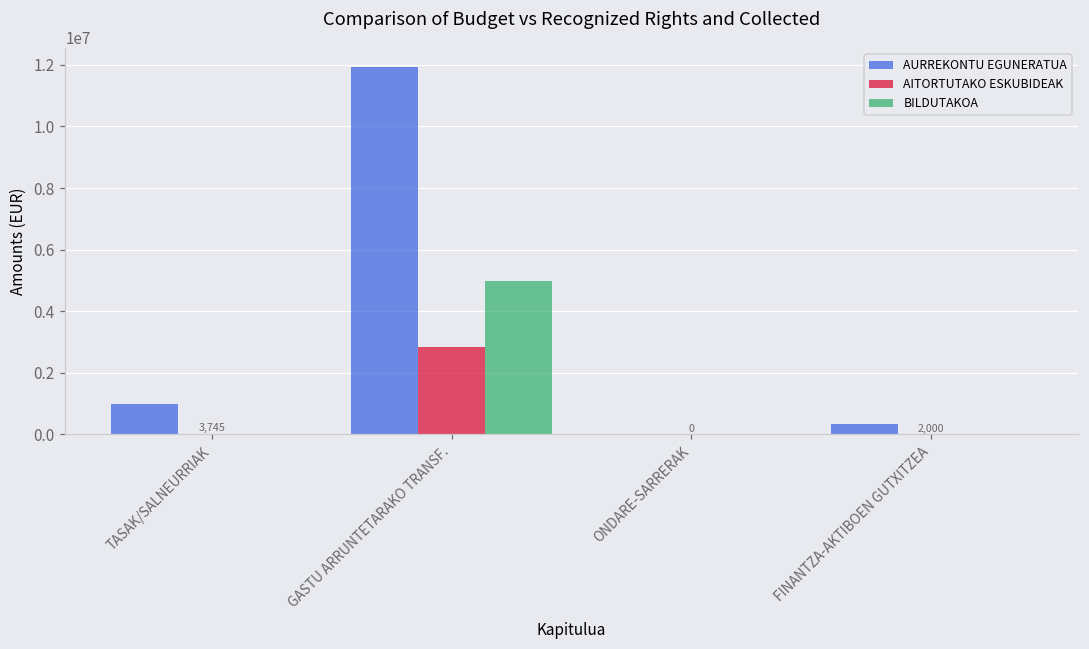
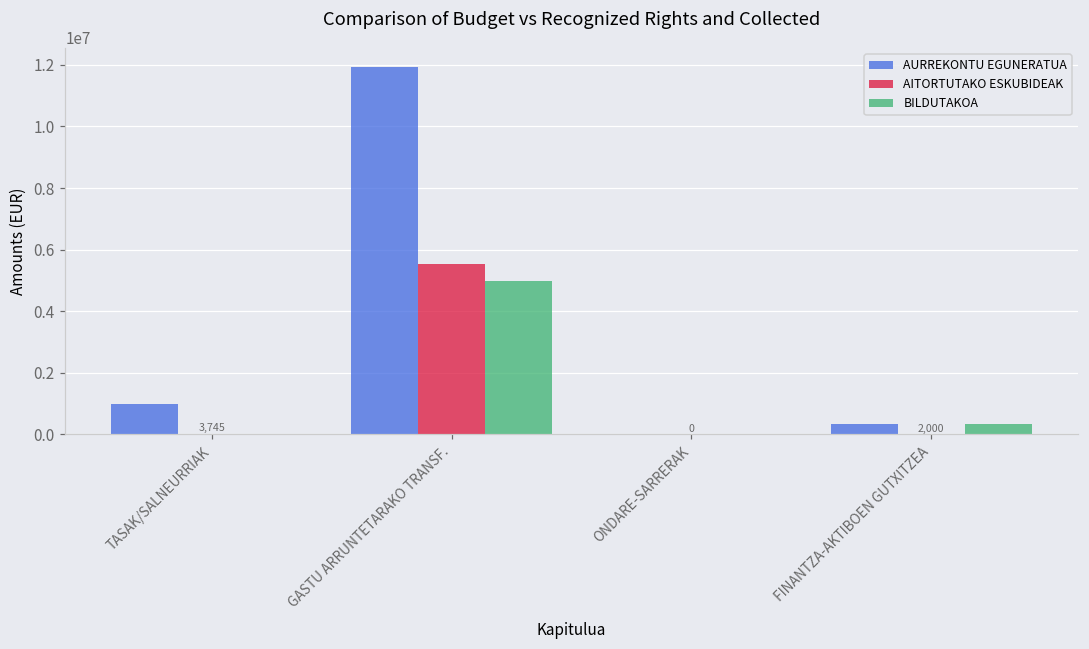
  {
    "AURREKONTU EGUNERATUA": {
      "TASAK/SALNEURRIAK": 1000000,
      "GASTU ARRUNTETARAKO TRANSF.": 11900000,
      "FINANTZA-AKTIBOEN GUTXITZEA": 300000
    },
    "AITORTUTAKO ESKUBIDEAK": {
-     "GASTU ARRUNTETARAKO TRANSF.": 2800000
+     "GASTU ARRUNTETARAKO TRANSF.": 5500000
    },
    "BILDUTAKOA": {
      "GASTU ARRUNTETARAKO TRANSF.": 5000000,
      "ONDARE-SARRERAK": 0,
-     "FINANTZA-AKTIBOEN GUTXITZEA": 0
+     "FINANTZA-AKTIBOEN GUTXITZEA": 300000
    }
  }
